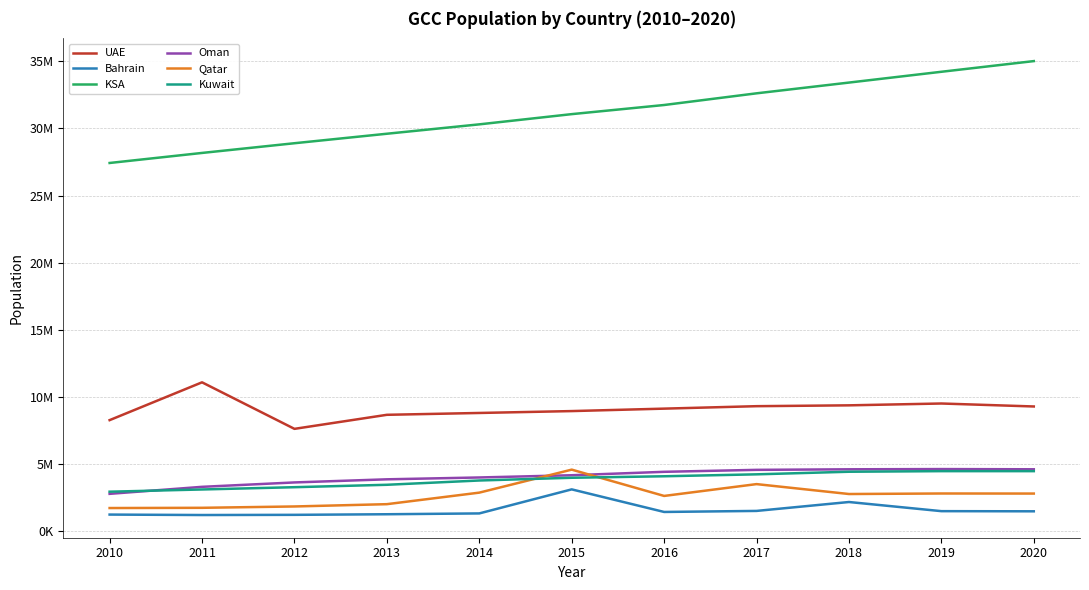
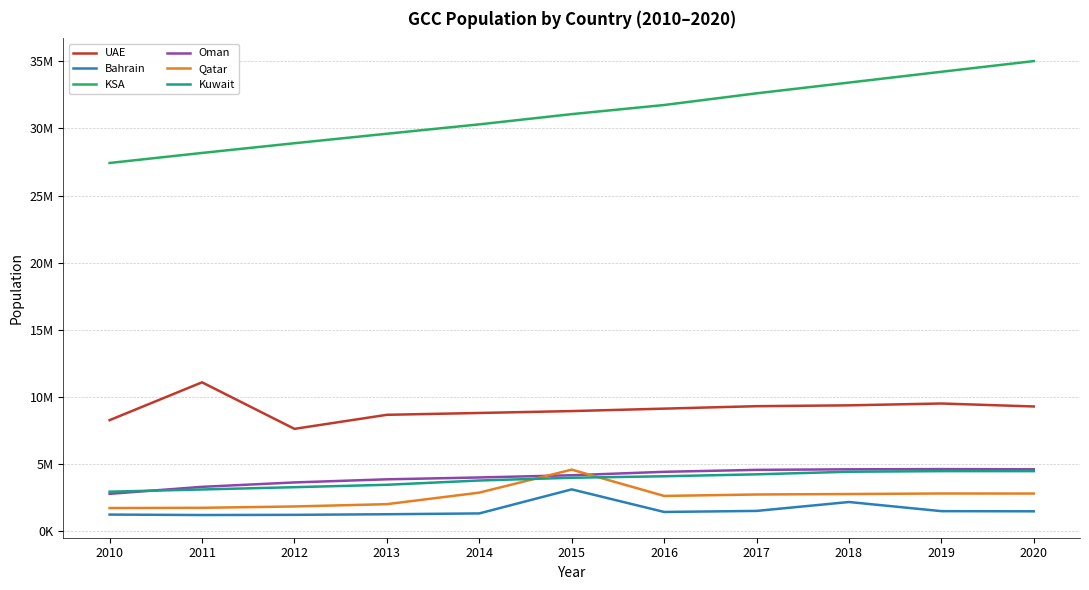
  {
    "UAE": {
      "2010": 8300000,
      "2011": 11100000,
      "2012": 7600000,
      "2013": 8700000,
      "2014": 8800000,
      "2015": 8900000,
      "2016": 9100000,
      "2017": 9300000,
      "2018": 9400000,
      "2019": 9500000,
      "2020": 9300000
    },
    "Bahrain": {
      "2010": 1200000,
      "2011": 1200000,
      "2012": 1200000,
      "2013": 1300000,
      "2014": 1300000,
      "2015": 3100000,
      "2016": 1400000,
      "2017": 1500000,
      "2018": 2200000,
      "2019": 1500000,
      "2020": 1500000
    },
    "Oman": {
      "2011": 3300000,
      "2012": 3600000,
      "2013": 3900000,
      "2014": 4000000,
      "2015": 4200000,
      "2016": 4400000,
      "2017": 4600000
    },
    "Qatar": {
      "2010": 1700000,
      "2011": 1700000,
      "2012": 1800000,
      "2013": 2000000,
      "2014": 2900000,
      "2015": 4600000,
      "2016": 2600000,
-     "2017": 3500000,
+     "2017": 2700000,
      "2018": 2800000,
      "2019": 2800000,
      "2020": 2800000
    }
  }
